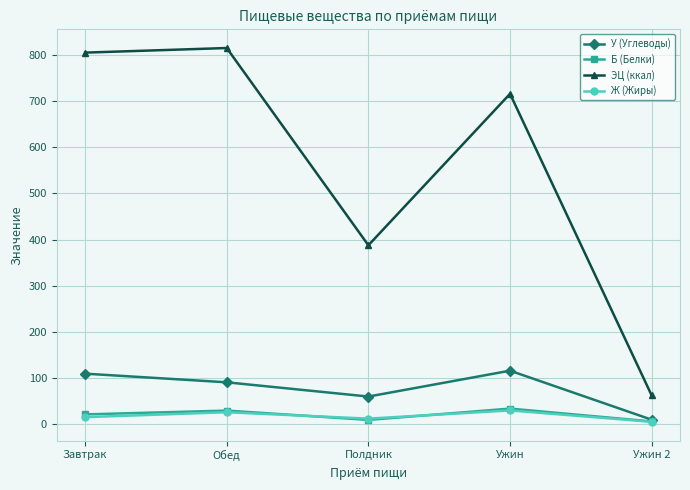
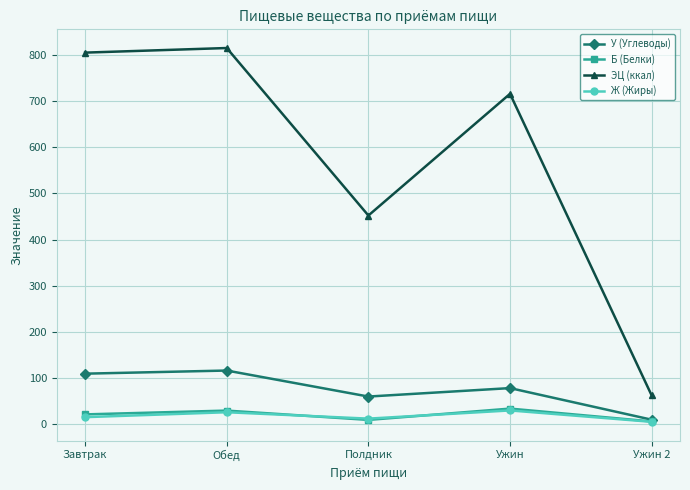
  {
    "У (Углеводы)": {
      "Завтрак": 110,
-     "Обед": 90,
+     "Обед": 120,
      "Полдник": 60,
-     "Ужин": 120
+     "Ужин": 80
    },
    "Б (Белки)": {
      "Завтрак": 20
    },
    "ЭЦ (ккал)": {
      "Завтрак": 810,
      "Обед": 820,
-     "Полдник": 390,
+     "Полдник": 450,
      "Ужин": 720,
      "Ужин 2": 60
    },
    "Ж (Жиры)": {
      "Завтрак": 20
    }
  }
